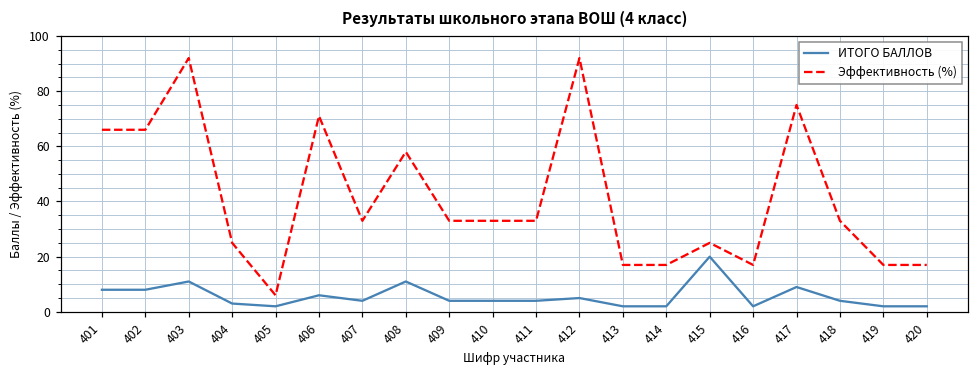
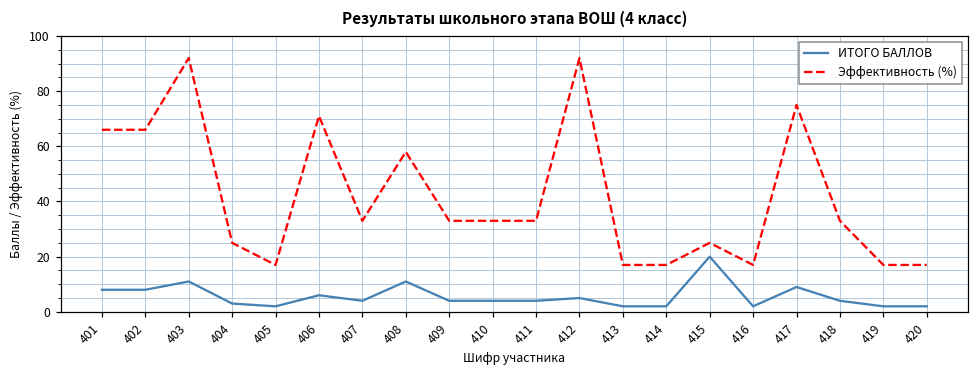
  {
    "ИТОГО БАЛЛОВ": {
      "401": 8,
      "402": 8,
      "403": 11,
      "404": 3,
      "405": 2,
      "406": 6,
      "407": 4,
      "408": 11,
      "409": 4,
      "410": 4,
      "411": 4,
      "412": 5,
      "413": 2,
      "414": 2,
      "415": 20,
      "416": 2,
      "417": 9,
      "418": 4,
      "419": 2,
      "420": 2
    },
    "Эффективность (%)": {
      "401": 66,
      "402": 66,
      "403": 92,
      "404": 25,
-     "405": 6,
+     "405": 17,
      "406": 71,
      "407": 33,
      "408": 58,
      "409": 33,
      "410": 33,
      "411": 33,
      "412": 92,
      "413": 17,
      "414": 17,
      "415": 25,
      "416": 17,
      "417": 75,
      "418": 33,
      "419": 17,
      "420": 17
    }
  }
